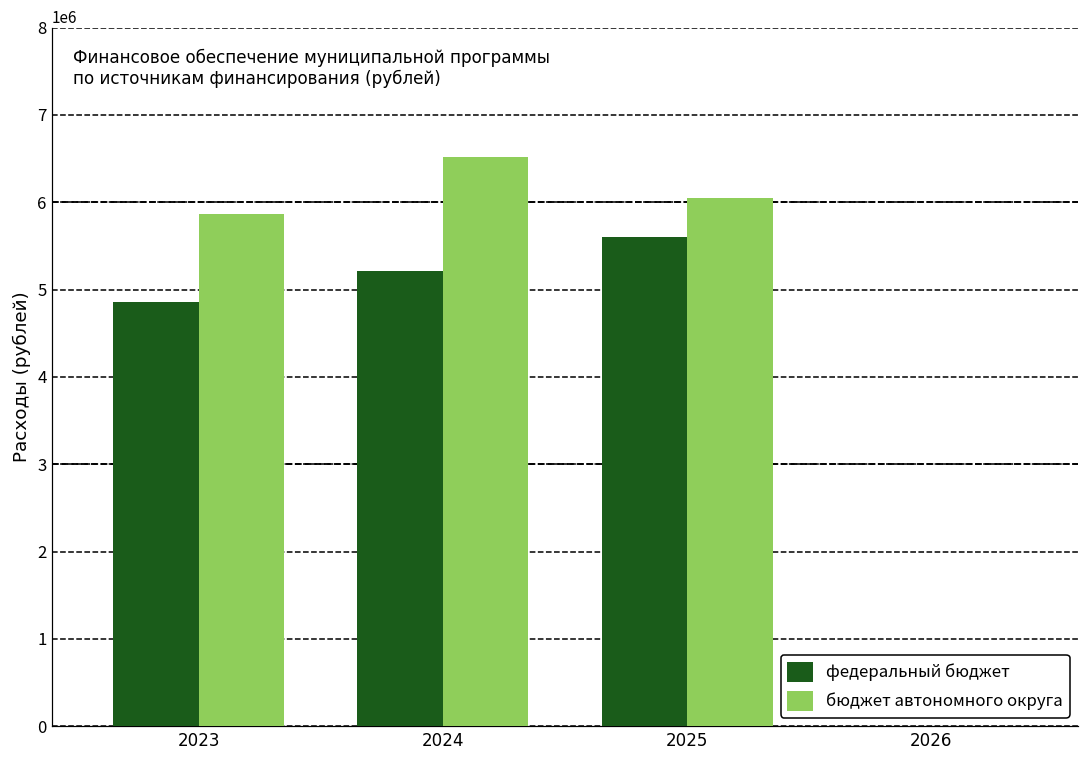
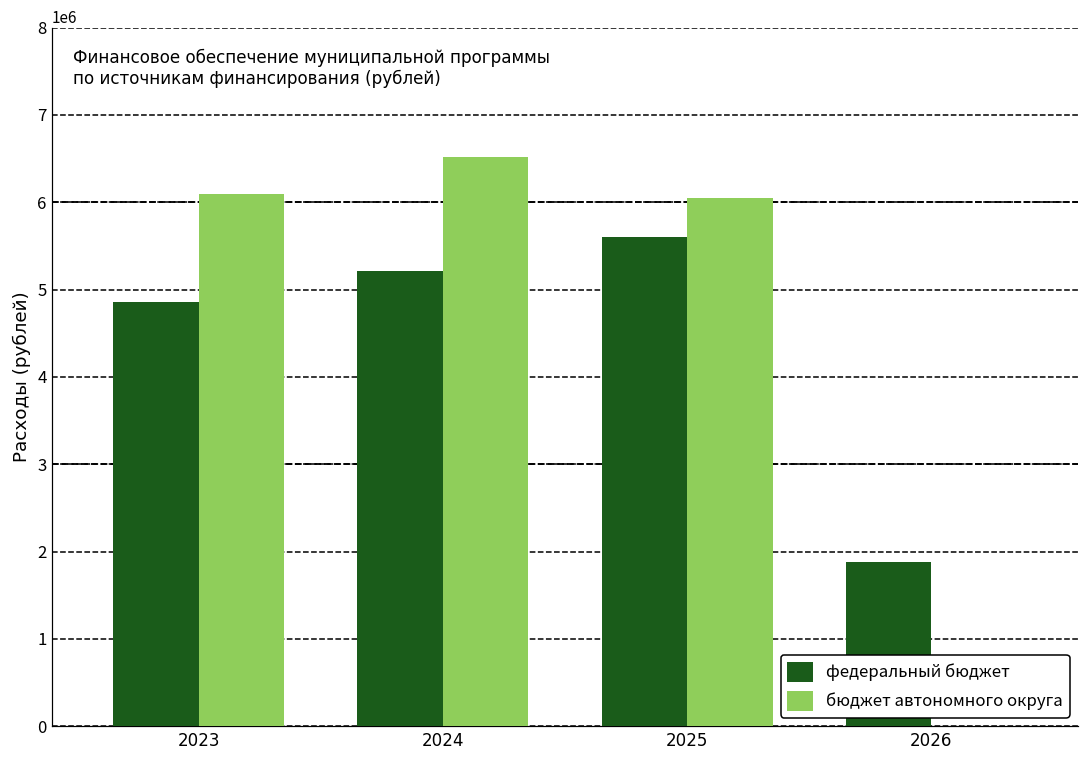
  {
    "федеральный бюджет": {
      "2023": 4900000,
      "2024": 5200000,
      "2025": 5600000,
-     "2026": 0
+     "2026": 1900000
    },
    "бюджет автономного округа": {
-     "2023": 5900000,
+     "2023": 6100000,
      "2024": 6500000,
      "2025": 6100000,
      "2026": 0
    }
  }
